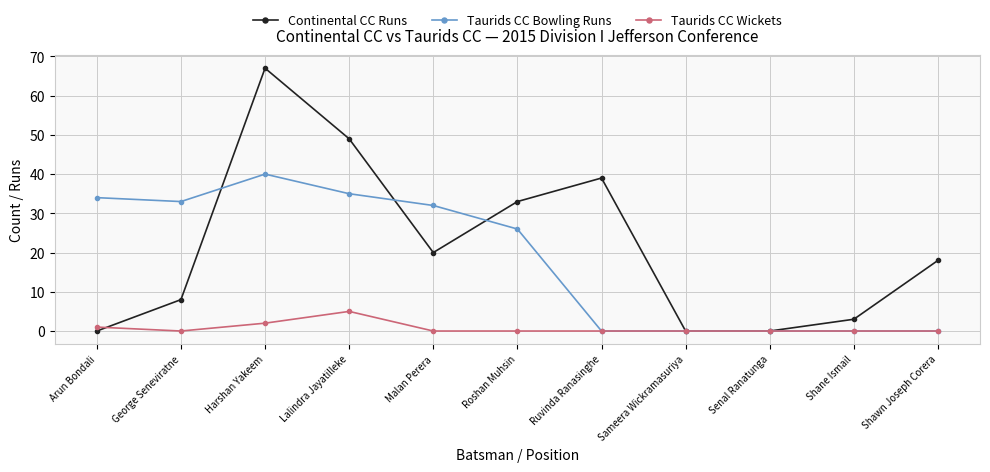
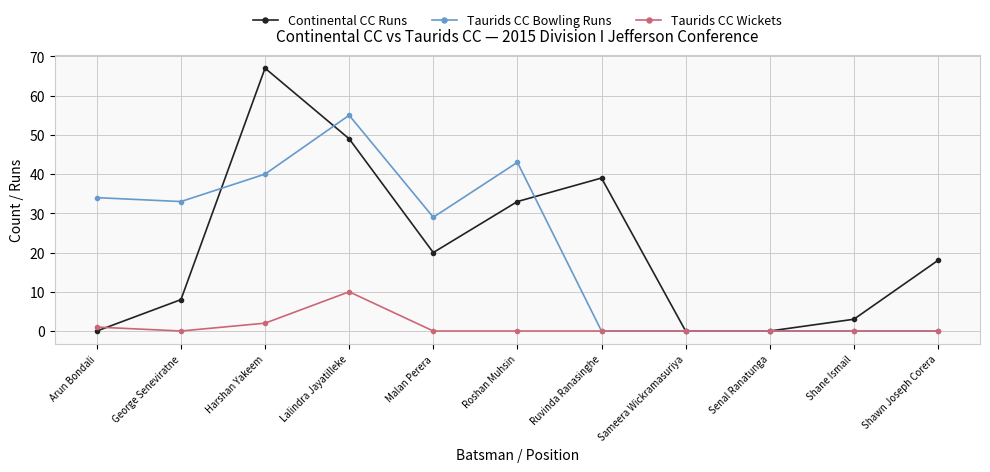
  {
    "Continental CC Runs": {
      "Arun Bondali": 0,
      "George Seneviratne": 8,
      "Harshan Yakeem": 67,
      "Lalindra Jayatilleke": 49,
      "Malan Perera": 20,
      "Roshan Muhsin": 33,
      "Ruvinda Ranasinghe": 39,
      "Shane Ismail": 3,
      "Shawn Joseph Corera": 18
    },
    "Taurids CC Bowling Runs": {
      "Arun Bondali": 34,
      "George Seneviratne": 33,
      "Harshan Yakeem": 40,
-     "Lalindra Jayatilleke": 35,
-     "Malan Perera": 32,
-     "Roshan Muhsin": 26
+     "Lalindra Jayatilleke": 55,
+     "Malan Perera": 29,
+     "Roshan Muhsin": 43
    },
    "Taurids CC Wickets": {
      "Arun Bondali": 1,
      "George Seneviratne": 0,
      "Harshan Yakeem": 2,
-     "Lalindra Jayatilleke": 5,
+     "Lalindra Jayatilleke": 10,
      "Malan Perera": 0,
      "Roshan Muhsin": 0
    }
  }
